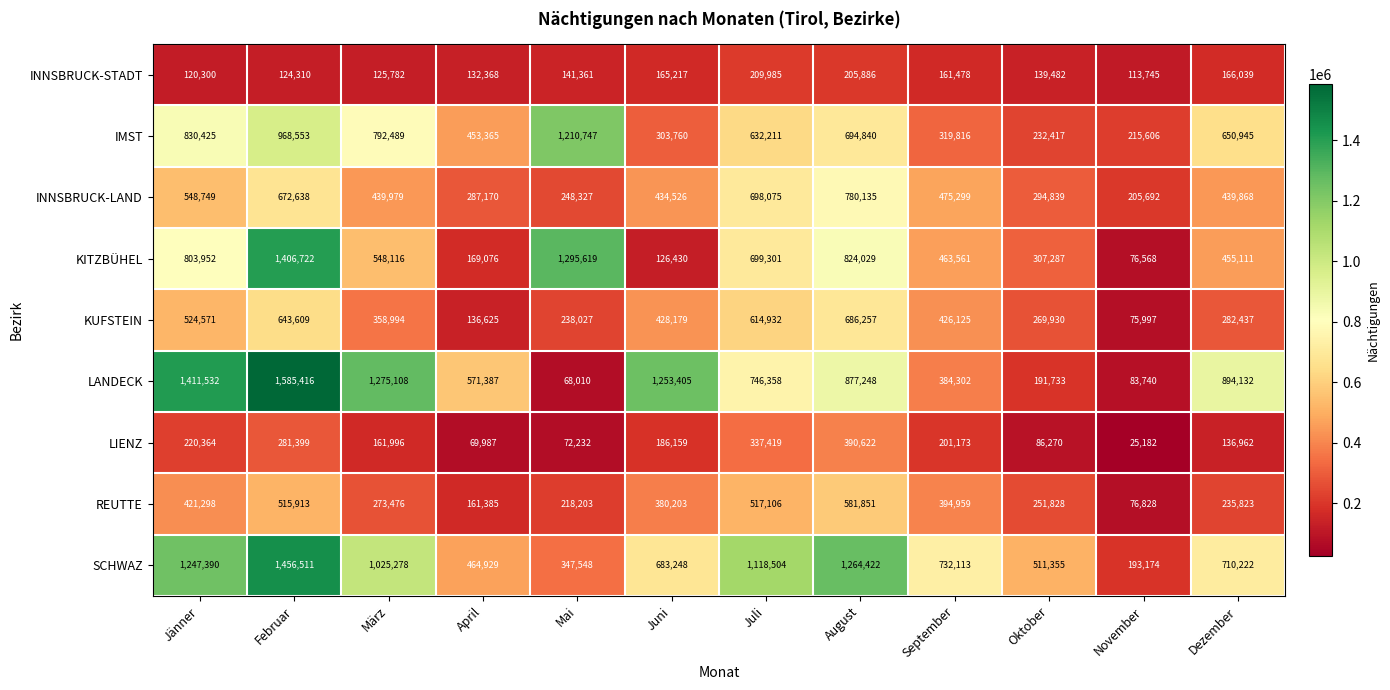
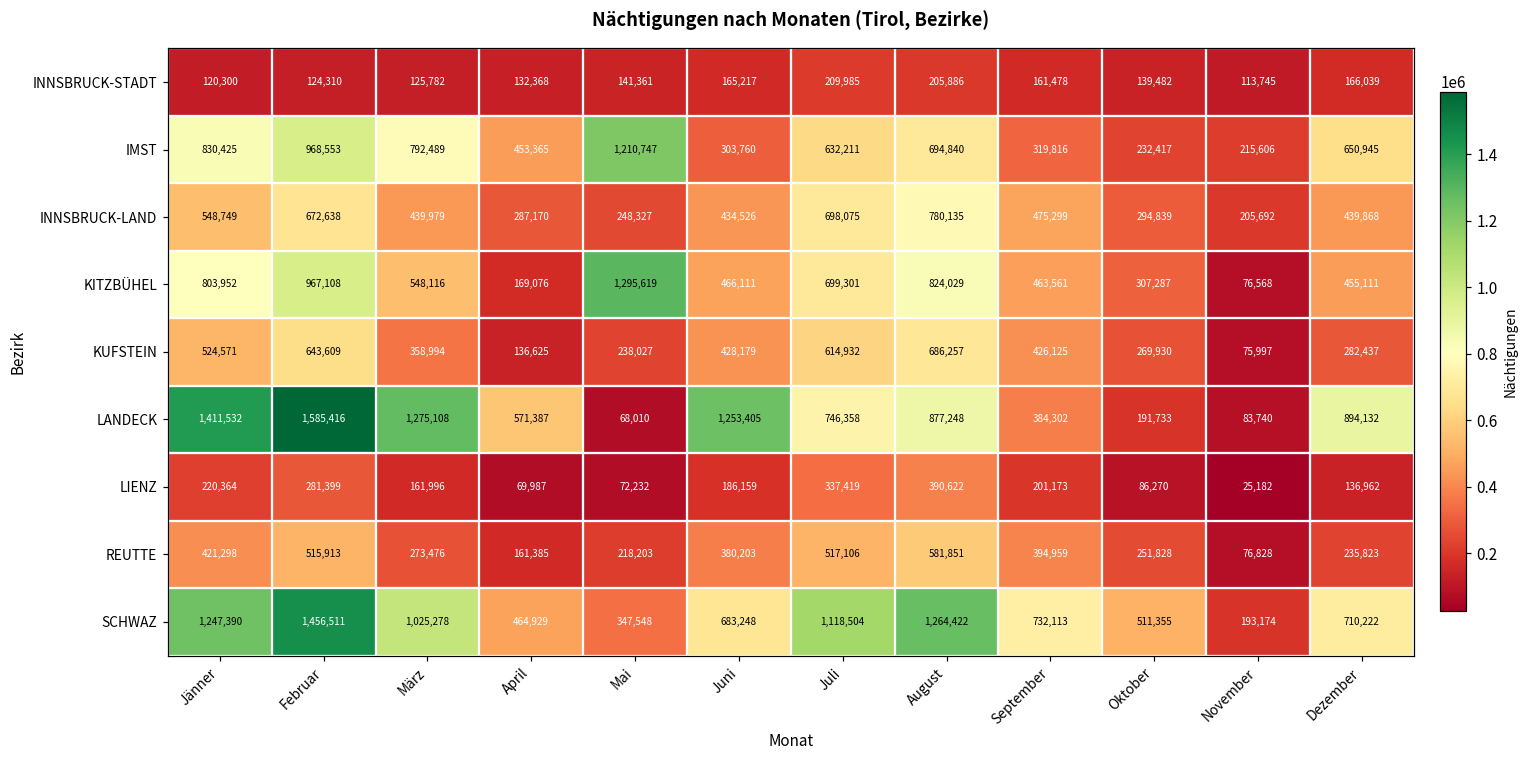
  {
    "INNSBRUCK-STADT": {
      "Jänner": "120,300",
      "Februar": "124,310",
      "März": "125,782",
      "April": "132,368",
      "Mai": "141,361",
      "Juni": "165,217",
      "Juli": "209,985",
      "August": "205,886",
      "September": "161,478",
      "Oktober": "139,482",
      "November": "113,745",
      "Dezember": "166,039"
    },
    "IMST": {
      "Jänner": "830,425",
      "Februar": "968,553",
      "März": "792,489",
      "April": "453,365",
      "Mai": "1,210,747",
      "Juni": "303,760",
      "Juli": "632,211",
      "August": "694,840",
      "September": "319,816",
      "Oktober": "232,417",
      "November": "215,606",
      "Dezember": "650,945"
    },
    "INNSBRUCK-LAND": {
      "Jänner": "548,749",
      "Februar": "672,638",
      "März": "439,979",
      "April": "287,170",
      "Mai": "248,327",
      "Juni": "434,526",
      "Juli": "698,075",
      "August": "780,135",
      "September": "475,299",
      "Oktober": "294,839",
      "November": "205,692",
      "Dezember": "439,868"
    },
    "KITZBÜHEL": {
      "Jänner": "803,952",
-     "Februar": "1,406,722",
+     "Februar": "967,108",
      "März": "548,116",
      "April": "169,076",
      "Mai": "1,295,619",
-     "Juni": "126,430",
+     "Juni": "466,111",
      "Juli": "699,301",
      "August": "824,029",
      "September": "463,561",
      "Oktober": "307,287",
      "November": "76,568",
      "Dezember": "455,111"
    },
    "KUFSTEIN": {
      "Jänner": "524,571",
      "Februar": "643,609",
      "März": "358,994",
      "April": "136,625",
      "Mai": "238,027",
      "Juni": "428,179",
      "Juli": "614,932",
      "August": "686,257",
      "September": "426,125",
      "Oktober": "269,930",
      "November": "75,997",
      "Dezember": "282,437"
    },
    "LANDECK": {
      "Jänner": "1,411,532",
      "Februar": "1,585,416",
      "März": "1,275,108",
      "April": "571,387",
      "Mai": "68,010",
      "Juni": "1,253,405",
      "Juli": "746,358",
      "August": "877,248",
      "September": "384,302",
      "Oktober": "191,733",
      "November": "83,740",
      "Dezember": "894,132"
    },
    "LIENZ": {
      "Jänner": "220,364",
      "Februar": "281,399",
      "März": "161,996",
      "April": "69,987",
      "Mai": "72,232",
      "Juni": "186,159",
      "Juli": "337,419",
      "August": "390,622",
      "September": "201,173",
      "Oktober": "86,270",
      "November": "25,182",
      "Dezember": "136,962"
    },
    "REUTTE": {
      "Jänner": "421,298",
      "Februar": "515,913",
      "März": "273,476",
      "April": "161,385",
      "Mai": "218,203",
      "Juni": "380,203",
      "Juli": "517,106",
      "August": "581,851",
      "September": "394,959",
      "Oktober": "251,828",
      "November": "76,828",
      "Dezember": "235,823"
    },
    "SCHWAZ": {
      "Jänner": "1,247,390",
      "Februar": "1,456,511",
      "März": "1,025,278",
      "April": "464,929",
      "Mai": "347,548",
      "Juni": "683,248",
      "Juli": "1,118,504",
      "August": "1,264,422",
      "September": "732,113",
      "Oktober": "511,355",
      "November": "193,174",
      "Dezember": "710,222"
    }
  }
